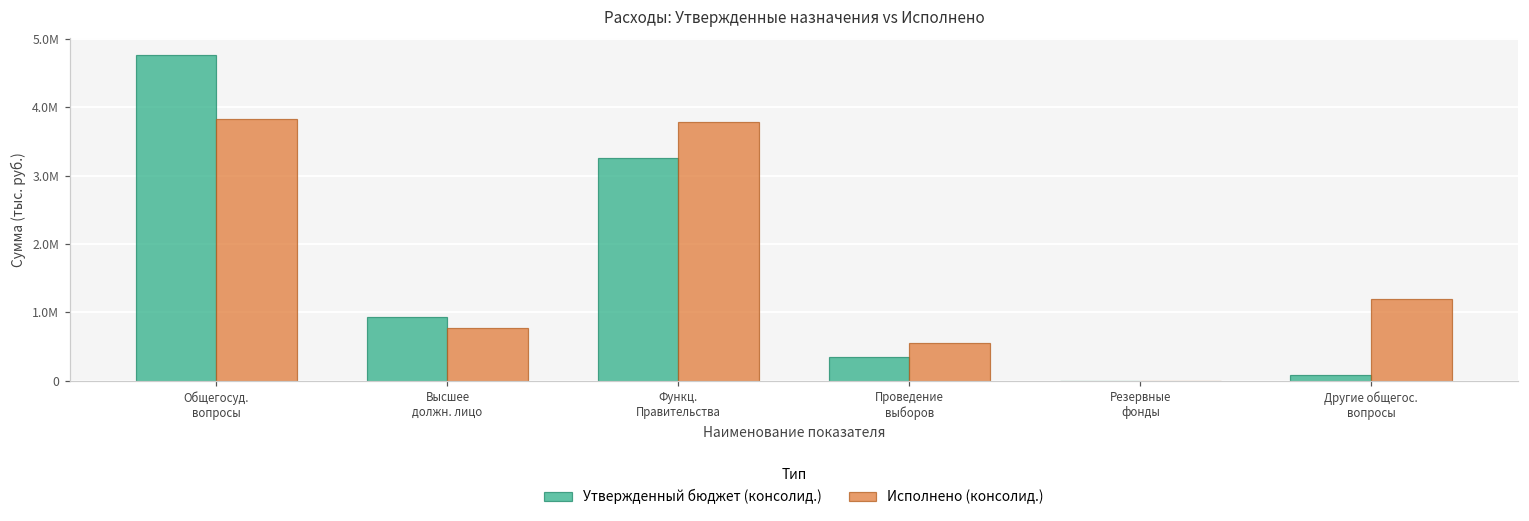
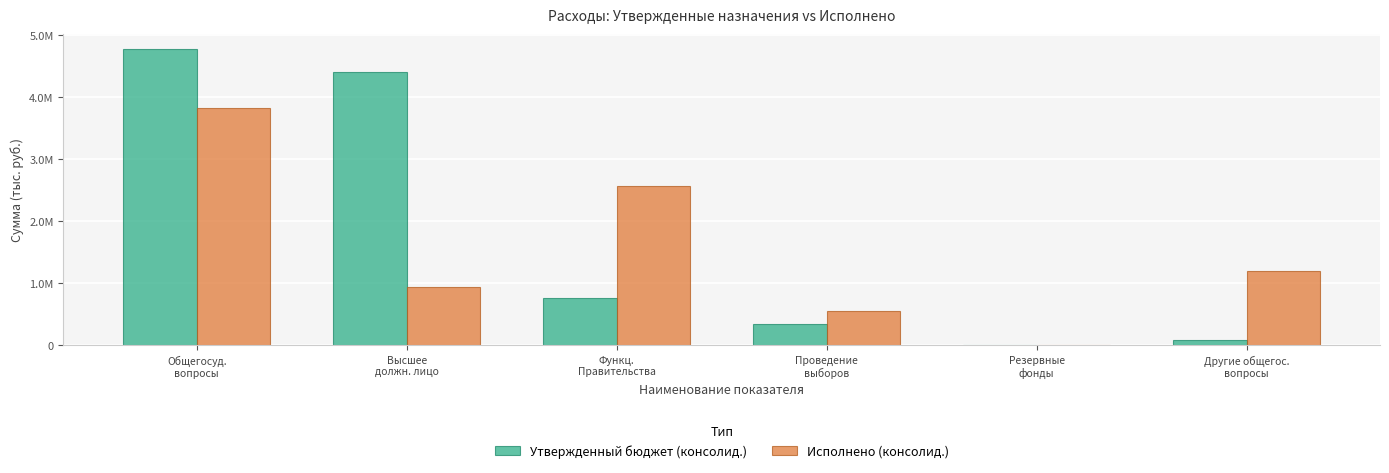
  {
    "Утвержденный бюджет (консолид.)": {
      "Общегосуд. вопросы": 4800000,
-     "Высшее должн. лицо": 900000,
-     "Функц. Правительства": 3300000,
+     "Высшее должн. лицо": 4400000,
+     "Функц. Правительства": 800000,
      "Проведение выборов": 300000,
      "Другие общегос. вопросы": 100000
    },
    "Исполнено (консолид.)": {
      "Общегосуд. вопросы": 3800000,
-     "Высшее должн. лицо": 800000,
-     "Функц. Правительства": 3800000,
+     "Высшее должн. лицо": 900000,
+     "Функц. Правительства": 2600000,
      "Проведение выборов": 600000,
      "Резервные фонды": 0,
      "Другие общегос. вопросы": 1200000
    }
  }
